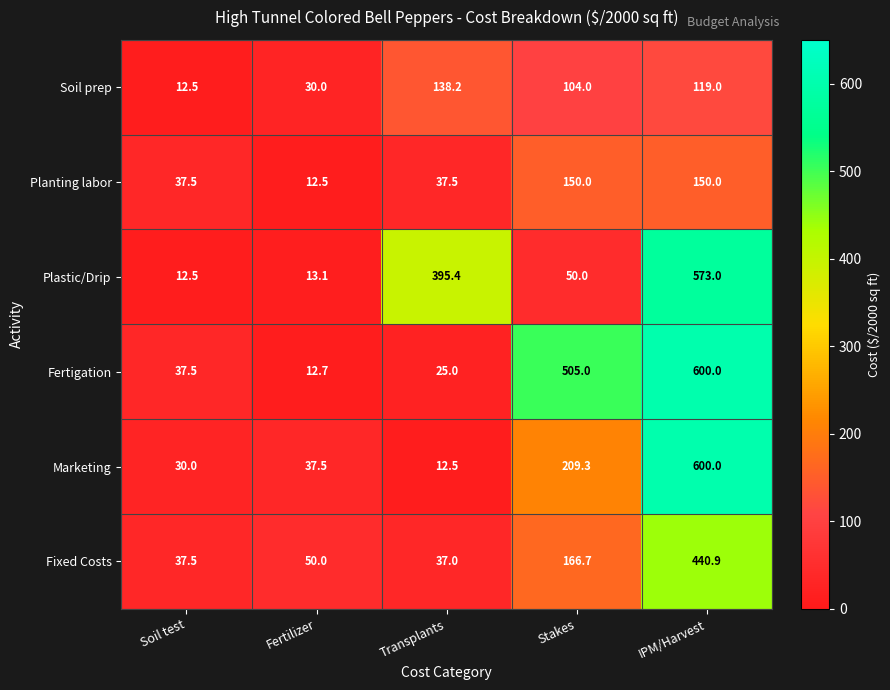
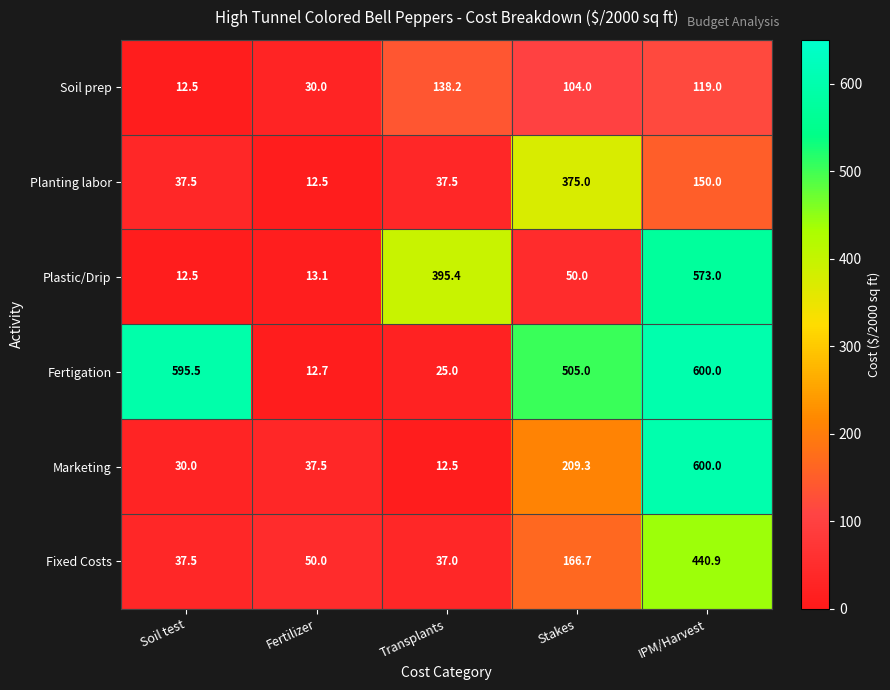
  {
    "Soil prep": {
      "Soil test": 12.5,
      "Fertilizer": 30.0,
      "Transplants": 138.2,
      "Stakes": 104.0,
      "IPM/Harvest": 119.0
    },
    "Planting labor": {
      "Soil test": 37.5,
      "Fertilizer": 12.5,
      "Transplants": 37.5,
-     "Stakes": 150.0,
+     "Stakes": 375.0,
      "IPM/Harvest": 150.0
    },
    "Plastic/Drip": {
      "Soil test": 12.5,
      "Fertilizer": 13.1,
      "Transplants": 395.4,
      "Stakes": 50.0,
      "IPM/Harvest": 573.0
    },
    "Fertigation": {
-     "Soil test": 37.5,
+     "Soil test": 595.5,
      "Fertilizer": 12.7,
      "Transplants": 25.0,
      "Stakes": 505.0,
      "IPM/Harvest": 600.0
    },
    "Marketing": {
      "Soil test": 30.0,
      "Fertilizer": 37.5,
      "Transplants": 12.5,
      "Stakes": 209.3,
      "IPM/Harvest": 600.0
    },
    "Fixed Costs": {
      "Soil test": 37.5,
      "Fertilizer": 50.0,
      "Transplants": 37.0,
      "Stakes": 166.7,
      "IPM/Harvest": 440.9
    }
  }
